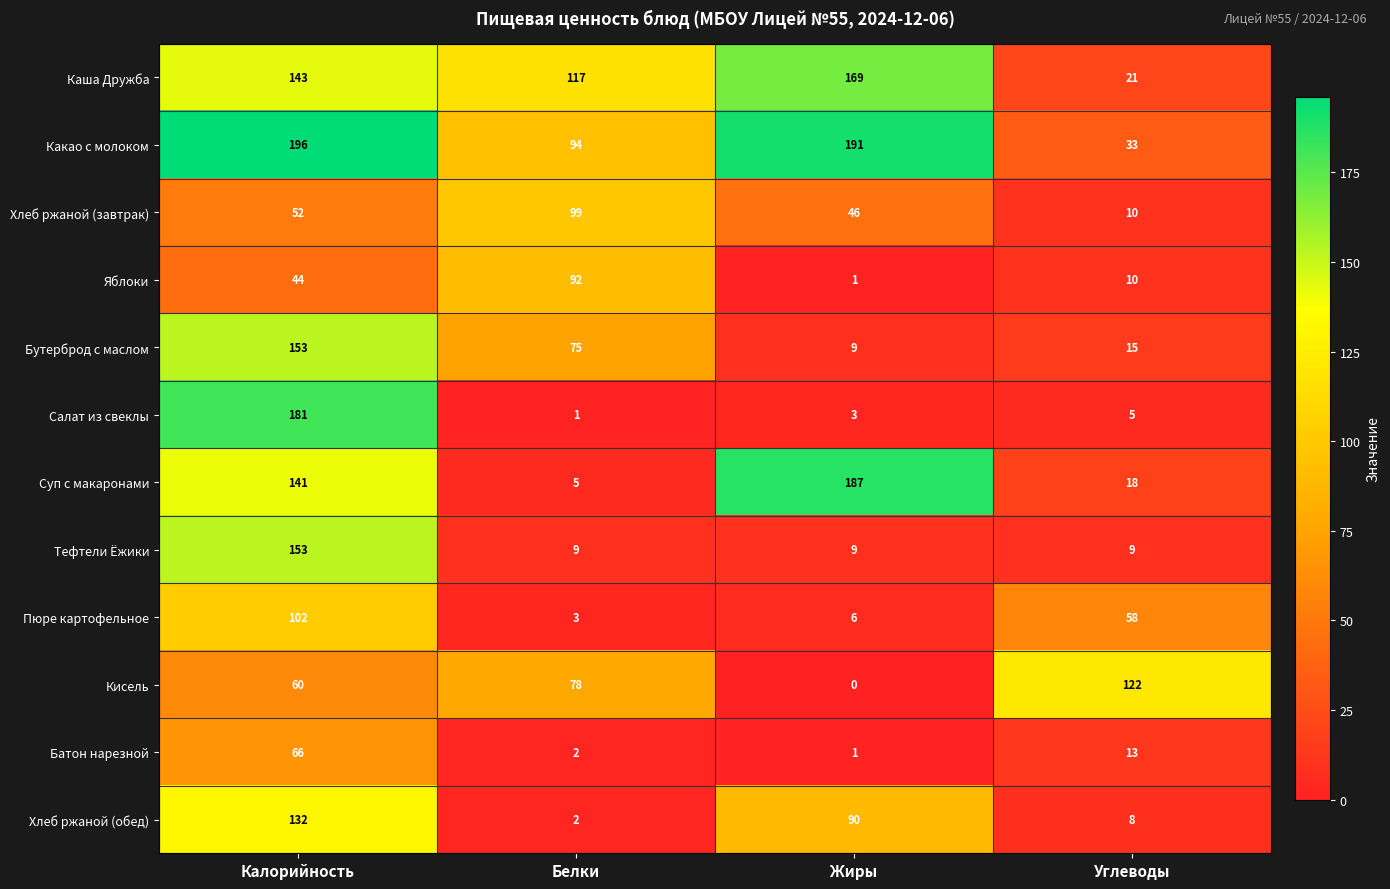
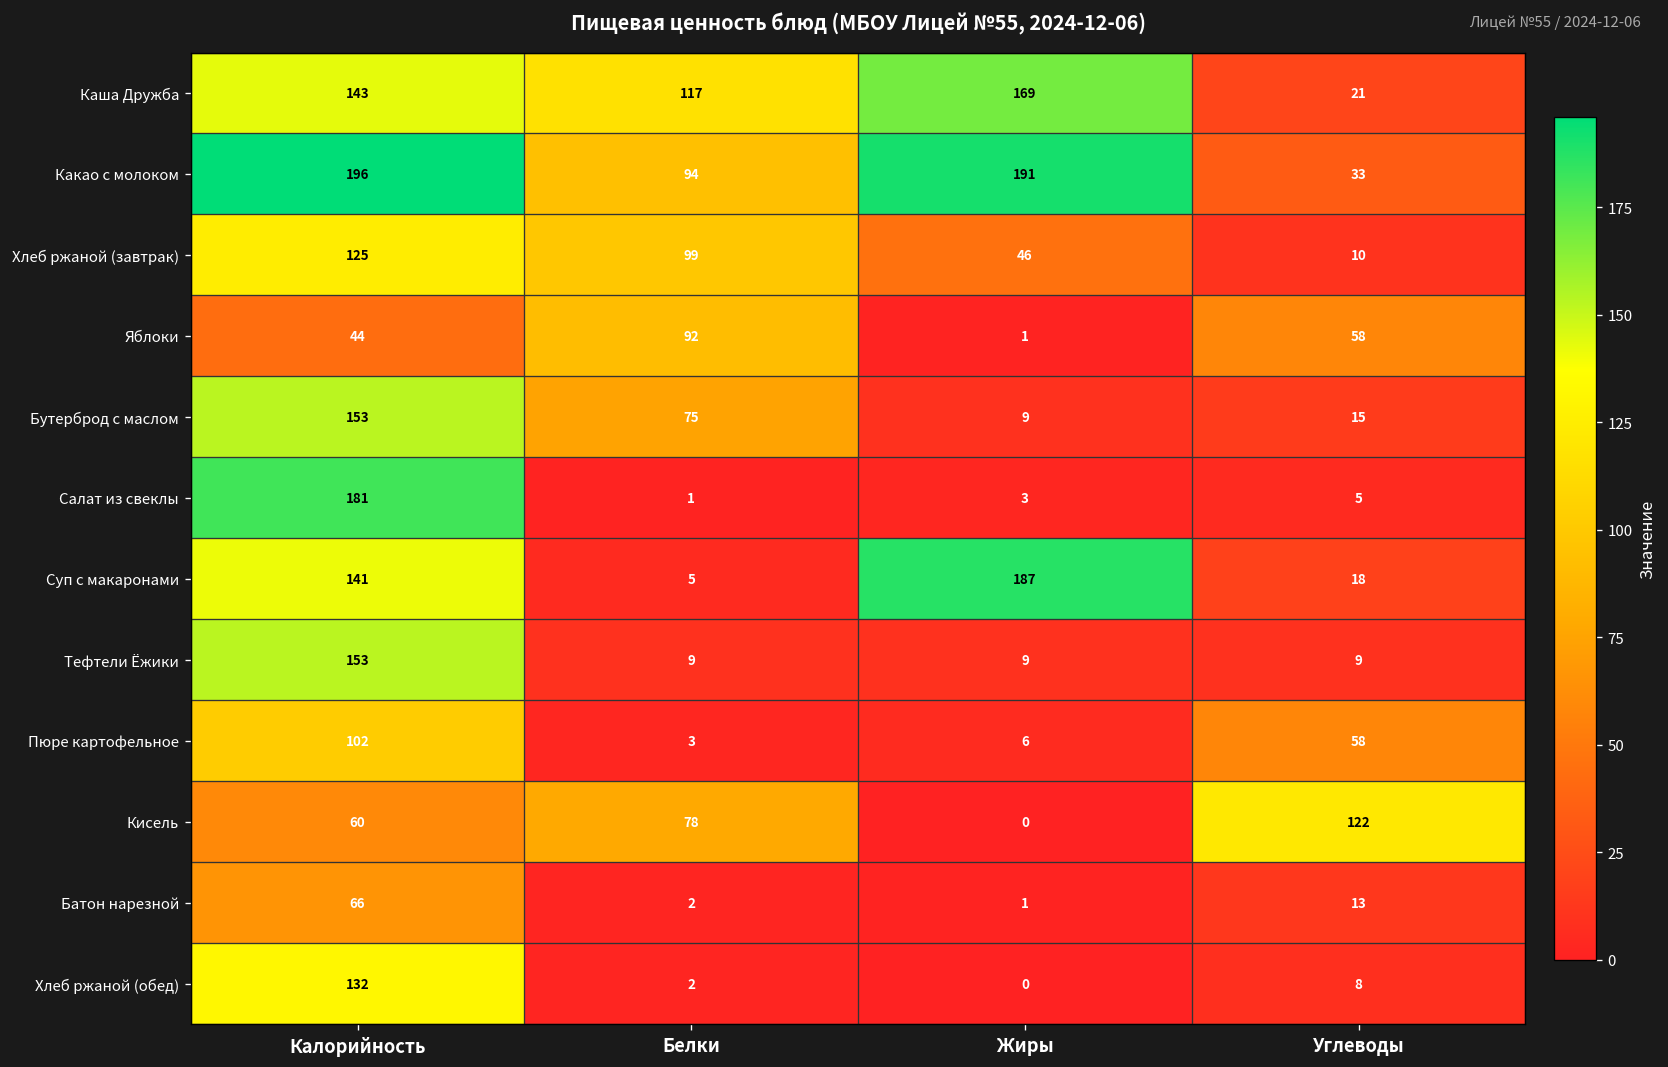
  {
    "Каша Дружба": {
      "Калорийность": 143,
      "Белки": 117,
      "Жиры": 169,
      "Углеводы": 21
    },
    "Какао с молоком": {
      "Калорийность": 196,
      "Белки": 94,
      "Жиры": 191,
      "Углеводы": 33
    },
    "Хлеб ржаной (завтрак)": {
-     "Калорийность": 52,
+     "Калорийность": 125,
      "Белки": 99,
      "Жиры": 46,
      "Углеводы": 10
    },
    "Яблоки": {
      "Калорийность": 44,
      "Белки": 92,
      "Жиры": 1,
-     "Углеводы": 10
+     "Углеводы": 58
    },
    "Бутерброд с маслом": {
      "Калорийность": 153,
      "Белки": 75,
      "Жиры": 9,
      "Углеводы": 15
    },
    "Салат из свеклы": {
      "Калорийность": 181,
      "Белки": 1,
      "Жиры": 3,
      "Углеводы": 5
    },
    "Суп с макаронами": {
      "Калорийность": 141,
      "Белки": 5,
      "Жиры": 187,
      "Углеводы": 18
    },
    "Тефтели Ёжики": {
      "Калорийность": 153,
      "Белки": 9,
      "Жиры": 9,
      "Углеводы": 9
    },
    "Пюре картофельное": {
      "Калорийность": 102,
      "Белки": 3,
      "Жиры": 6,
      "Углеводы": 58
    },
    "Кисель": {
      "Калорийность": 60,
      "Белки": 78,
      "Жиры": 0,
      "Углеводы": 122
    },
    "Батон нарезной": {
      "Калорийность": 66,
      "Белки": 2,
      "Жиры": 1,
      "Углеводы": 13
    },
    "Хлеб ржаной (обед)": {
      "Калорийность": 132,
      "Белки": 2,
-     "Жиры": 90,
+     "Жиры": 0,
      "Углеводы": 8
    }
  }
